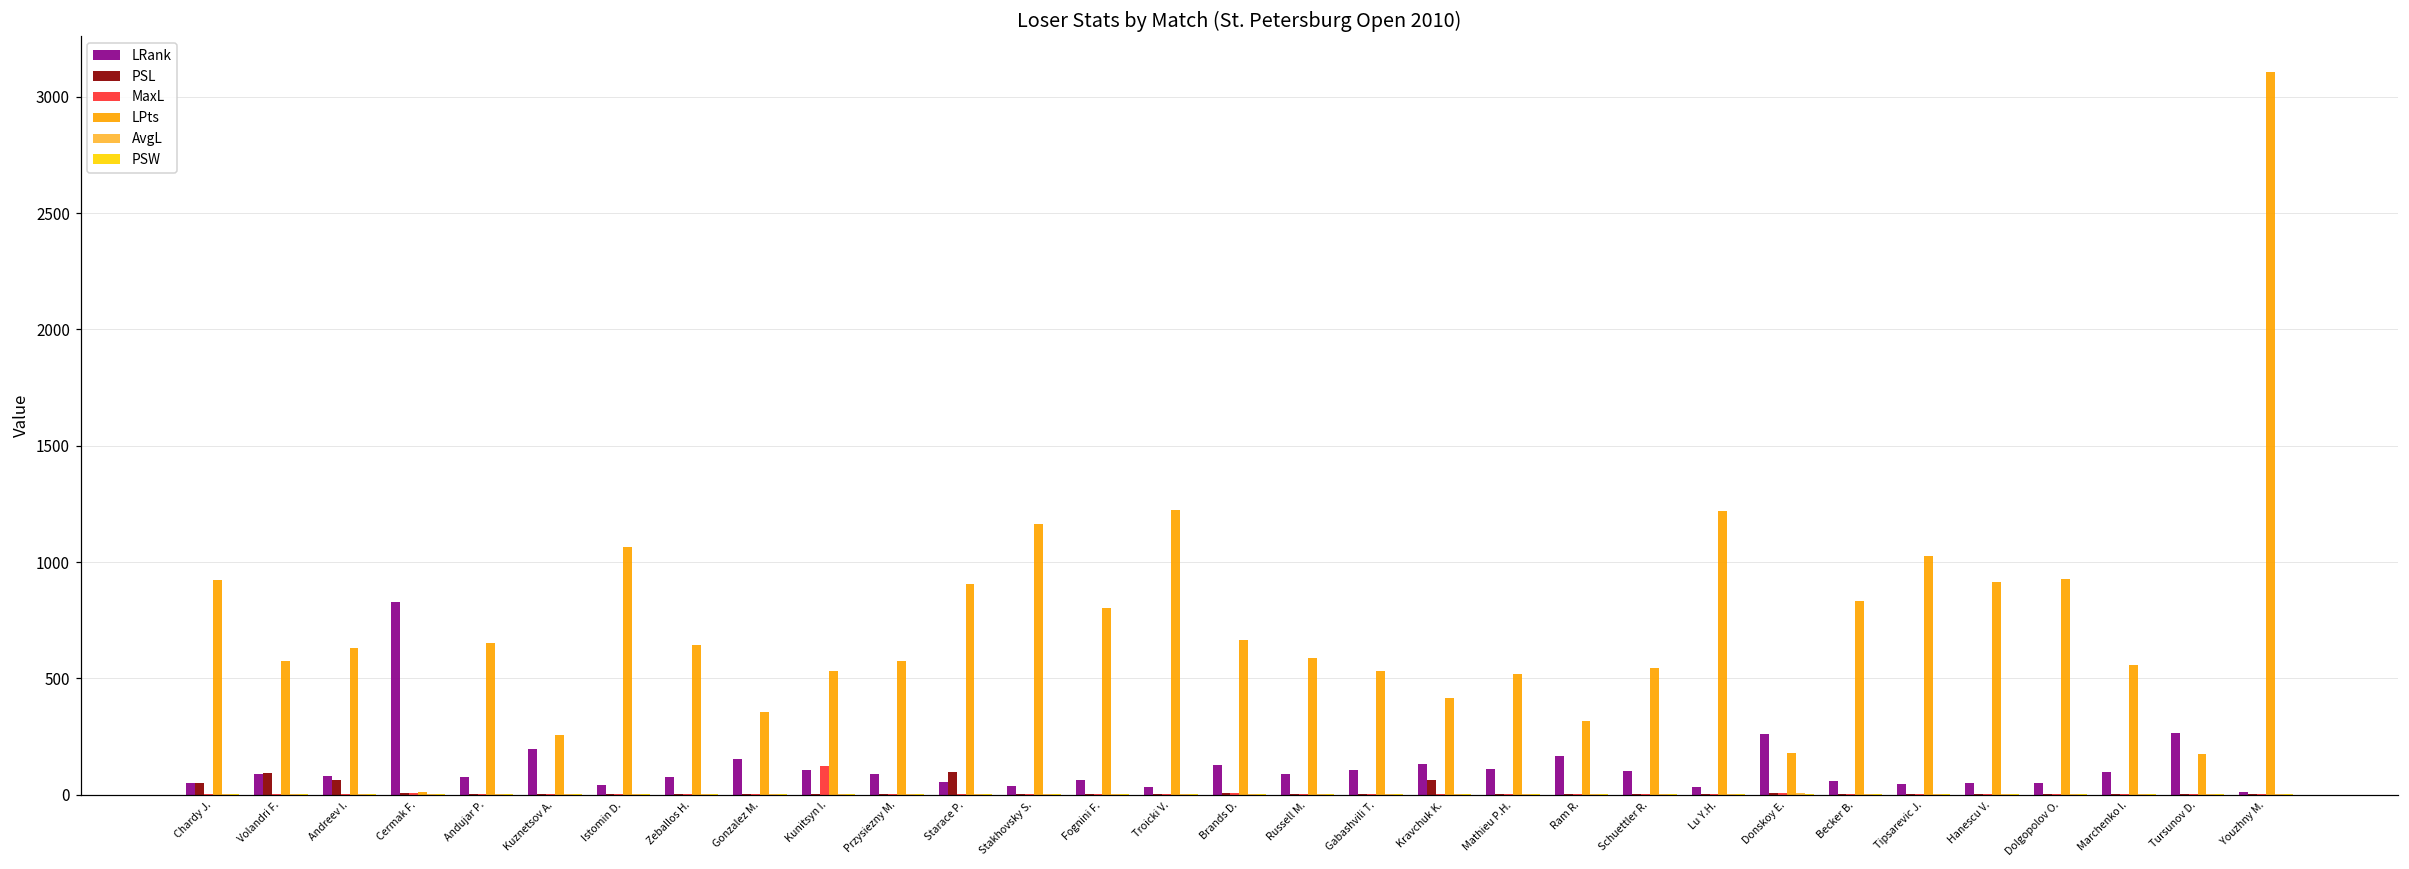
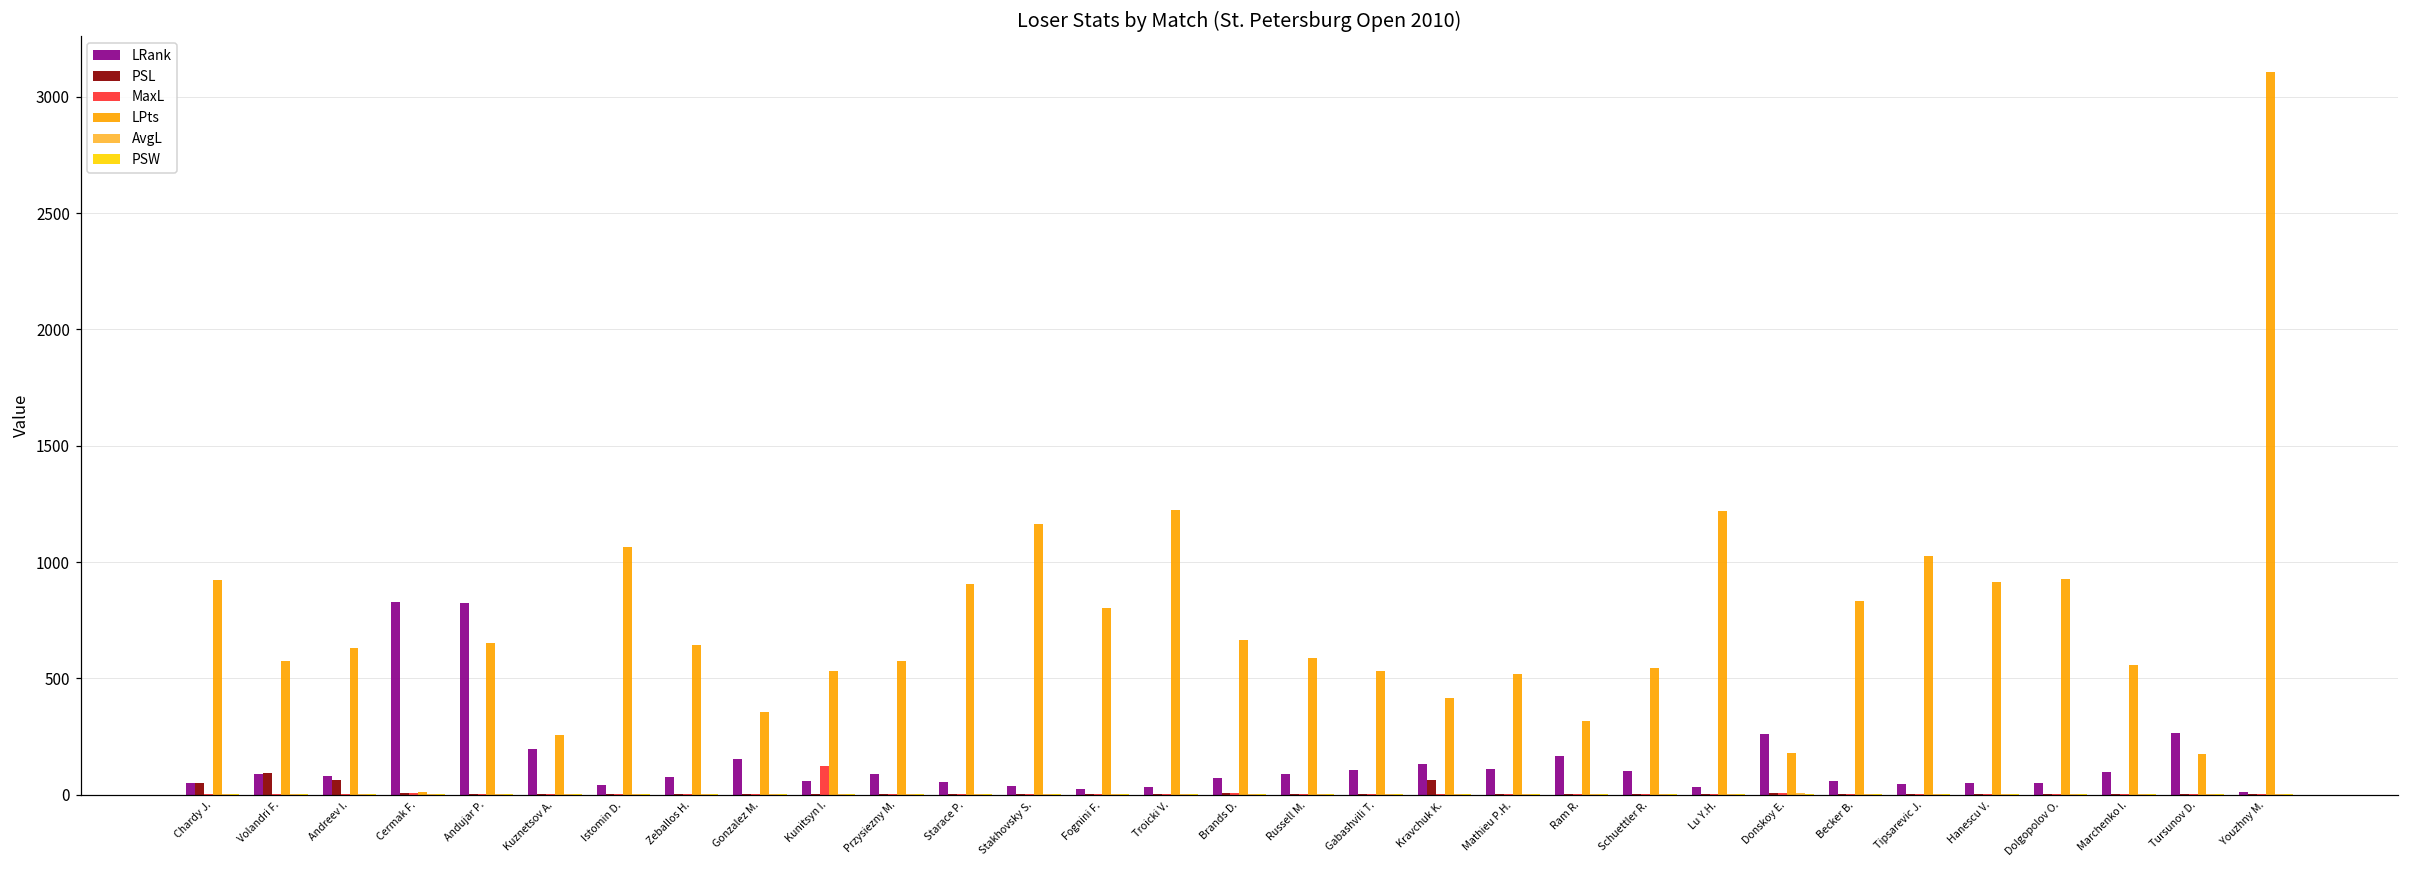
  {
    "LRank": {
      "Chardy J.": 50,
      "Volandri F.": 90,
      "Andreev I.": 80,
      "Cermak F.": 830,
-     "Andujar P.": 70,
+     "Andujar P.": 830,
      "Kuznetsov A.": 200,
      "Istomin D.": 40,
      "Zeballos H.": 80,
      "Gonzalez M.": 150,
-     "Kunitsyn I.": 110,
+     "Kunitsyn I.": 60,
      "Przysiezny M.": 90,
      "Starace P.": 60,
      "Stakhovsky S.": 40,
-     "Fognini F.": 60,
+     "Fognini F.": 20,
      "Troicki V.": 30,
-     "Brands D.": 130,
+     "Brands D.": 70,
      "Russell M.": 90,
      "Gabashvili T.": 110,
      "Kravchuk K.": 130,
      "Mathieu P.H.": 110,
      "Ram R.": 170,
      "Schuettler R.": 100,
      "Lu Y.H.": 30,
      "Donskoy E.": 260,
      "Becker B.": 60,
      "Tipsarevic J.": 50,
      "Hanescu V.": 50,
      "Dolgopolov O.": 50,
      "Marchenko I.": 100,
      "Tursunov D.": 260
    },
    "PSL": {
      "Chardy J.": 50,
      "Volandri F.": 100,
      "Andreev I.": 60,
-     "Starace P.": 100,
+     "Starace P.": 0,
      "Kravchuk K.": 60
    },
    "MaxL": {
      "Kunitsyn I.": 130
    }
  }
